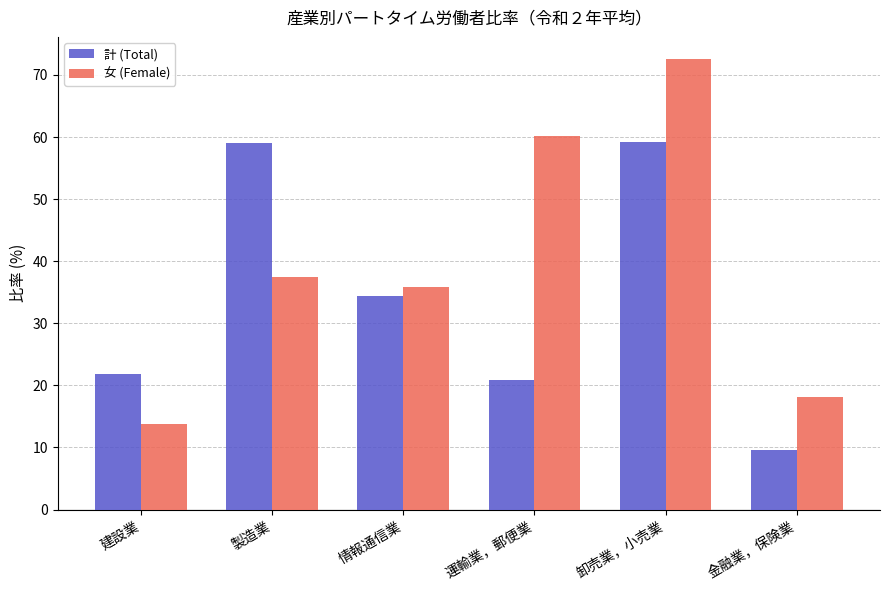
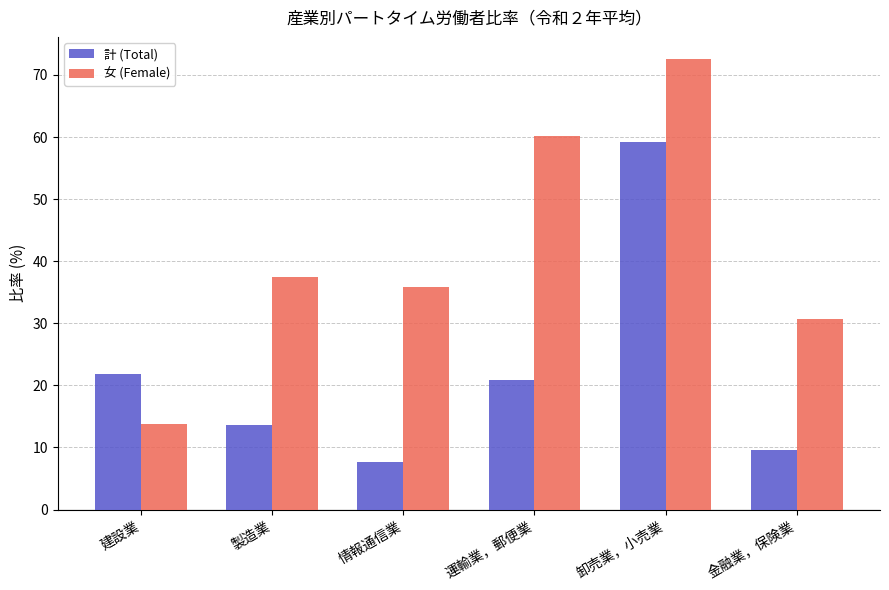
  {
    "計 (Total)": {
      "建設業": 22,
-     "製造業": 59,
-     "情報通信業": 34,
+     "製造業": 14,
+     "情報通信業": 8,
      "運輸業，郵便業": 21,
      "卸売業，小売業": 59,
      "金融業，保険業": 10
    },
    "女 (Female)": {
      "建設業": 14,
      "製造業": 38,
      "情報通信業": 36,
      "運輸業，郵便業": 60,
      "卸売業，小売業": 73,
-     "金融業，保険業": 18
+     "金融業，保険業": 31
    }
  }
